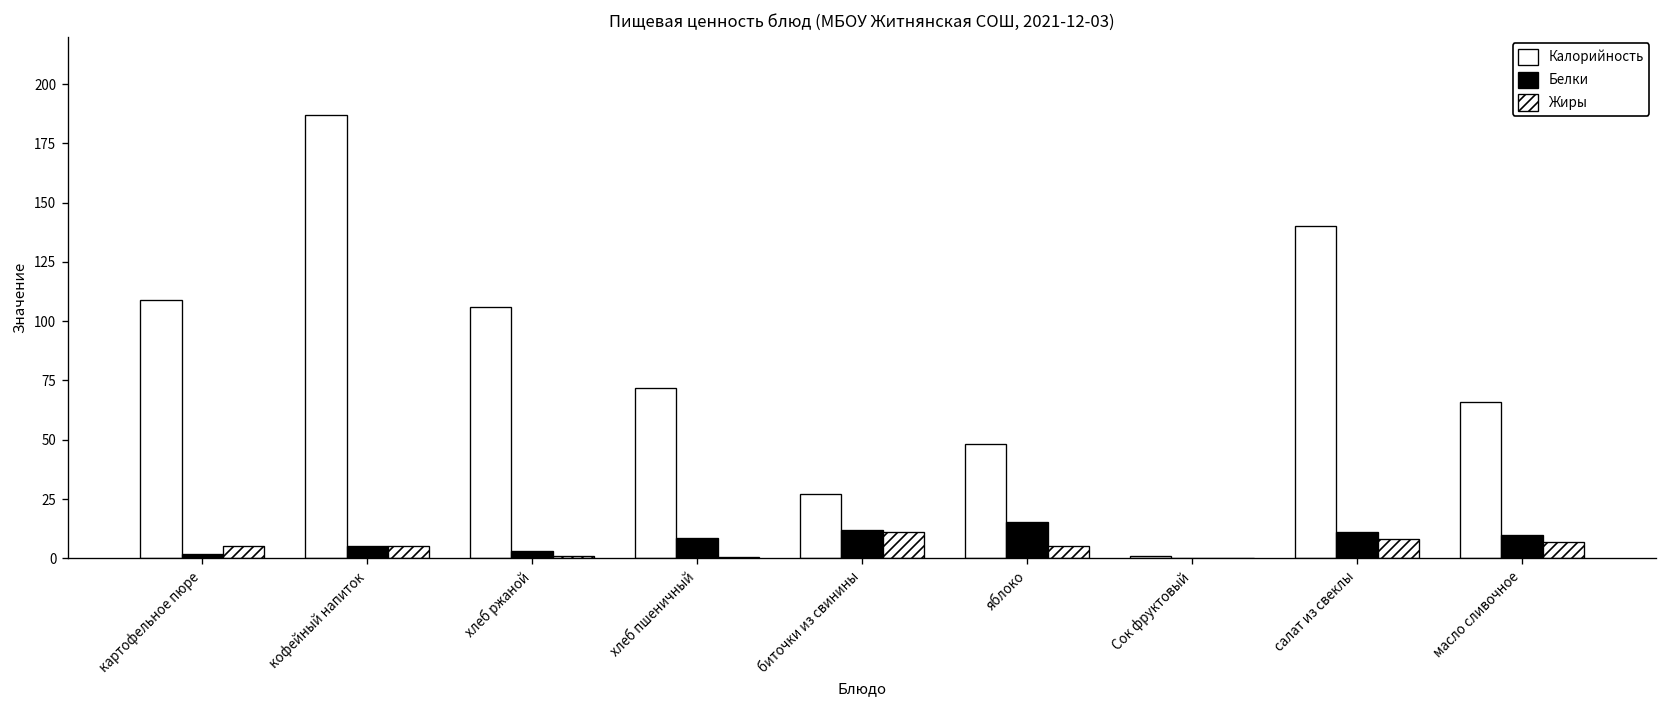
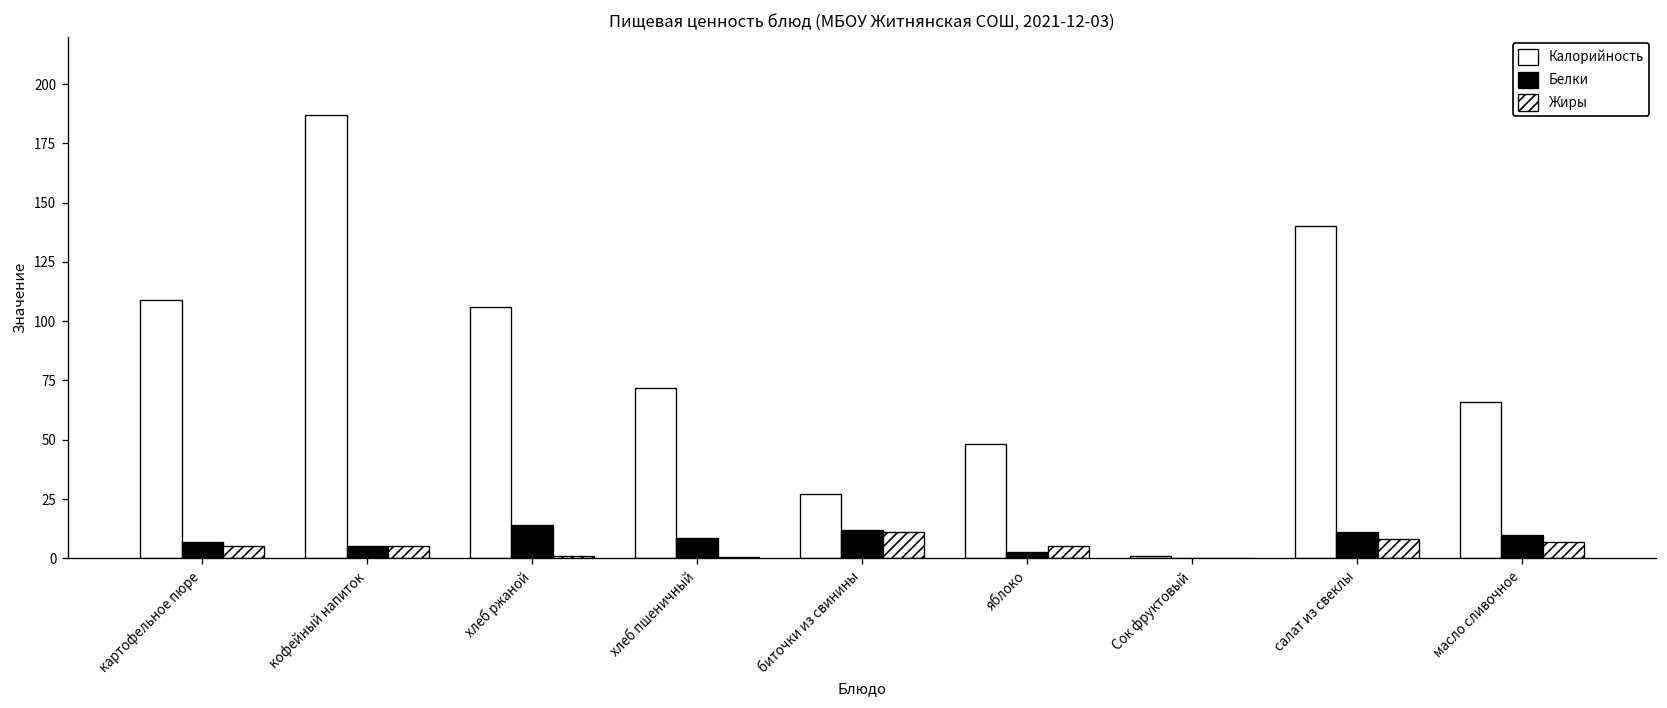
  {
    "Белки": {
-     "картофельное пюре": 2,
+     "картофельное пюре": 7,
      "кофейный напиток": 5,
-     "хлеб ржаной": 3,
+     "хлеб ржаной": 14,
      "хлеб пшеничный": 9,
      "биточки из свинины": 12,
-     "яблоко": 15,
+     "яблоко": 3,
      "Сок фруктовый": 0,
      "салат из свеклы": 11,
      "масло сливочное": 10
    }
  }
